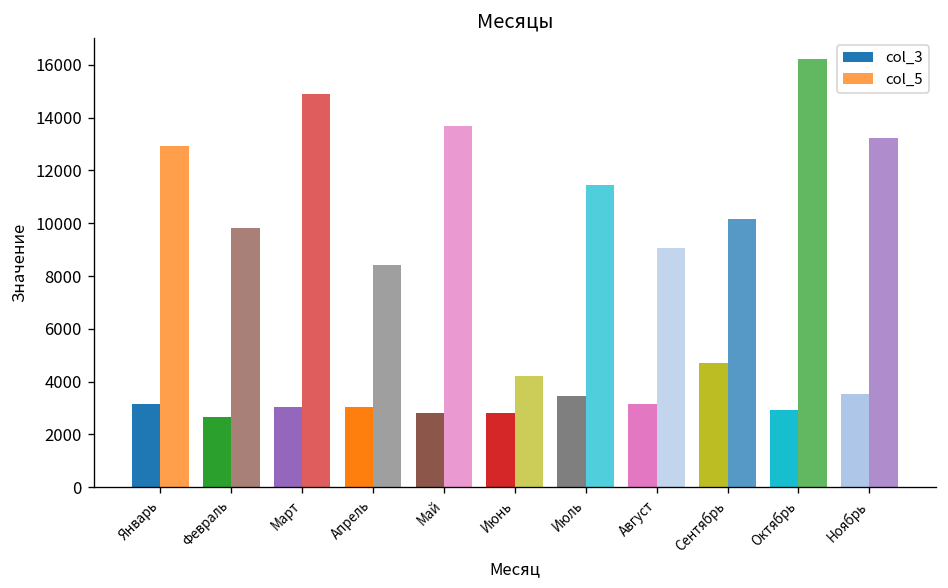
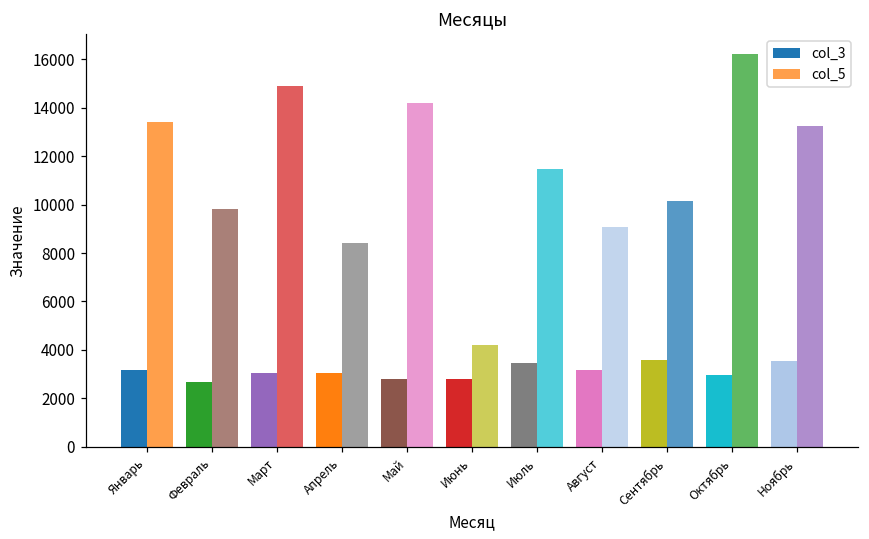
  {
    "col_3": {
      "Январь": 3200,
      "Февраль": 2700,
      "Март": 3000,
      "Апрель": 3000,
      "Май": 2800,
      "Июнь": 2800,
      "Июль": 3500,
      "Август": 3100,
-     "Сентябрь": 4700,
+     "Сентябрь": 3600,
      "Октябрь": 2900,
      "Ноябрь": 3500
    },
    "col_5": {
-     "Январь": 12900,
+     "Январь": 13400,
      "Февраль": 9800,
      "Март": 14900,
      "Апрель": 8400,
-     "Май": 13700,
+     "Май": 14200,
      "Июнь": 4200,
      "Июль": 11500,
      "Август": 9100,
      "Сентябрь": 10200,
      "Октябрь": 16200,
      "Ноябрь": 13200
    }
  }
